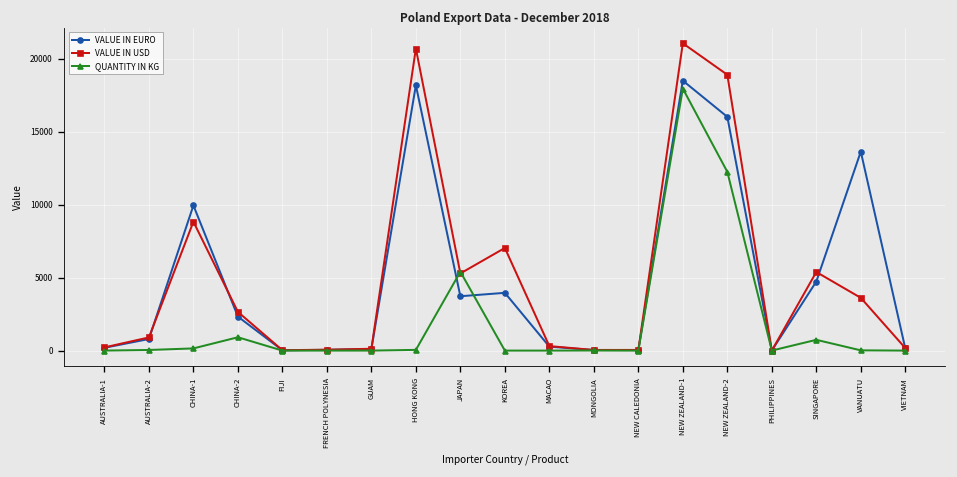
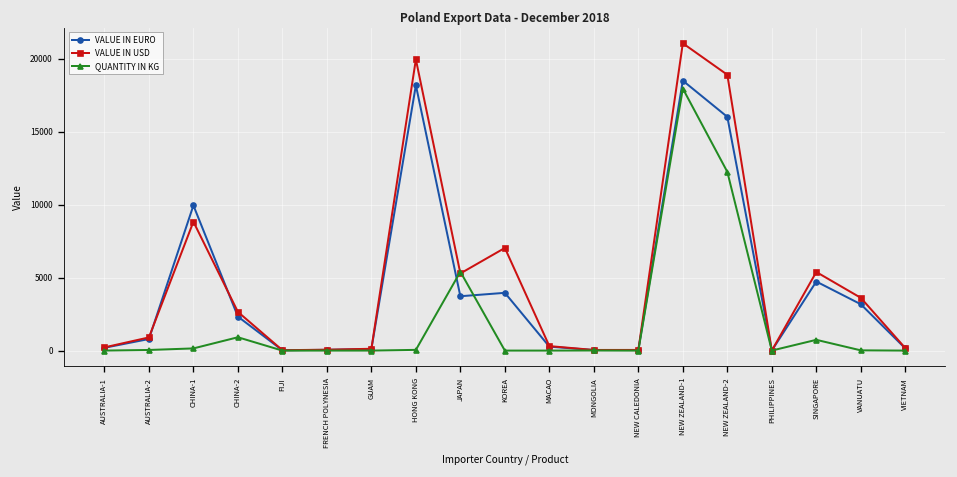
  {
    "VALUE IN EURO": {
      "CHINA-1": 9900,
      "CHINA-2": 2300,
      "HONG KONG": 18200,
      "JAPAN": 3700,
      "KOREA": 4000,
      "NEW ZEALAND-1": 18500,
      "NEW ZEALAND-2": 16000,
      "SINGAPORE": 4700,
-     "VANUATU": 13600
+     "VANUATU": 3200
    },
    "VALUE IN USD": {
      "CHINA-1": 8800,
      "CHINA-2": 2700,
-     "HONG KONG": 20700,
+     "HONG KONG": 19900,
      "KOREA": 7000,
      "NEW ZEALAND-1": 21000,
      "NEW ZEALAND-2": 18900,
      "SINGAPORE": 5400,
      "VANUATU": 3600
    },
    "QUANTITY IN KG": {
      "AUSTRALIA-2": 0,
      "CHINA-1": 200,
      "CHINA-2": 900,
      "HONG KONG": 100,
      "KOREA": 0,
      "MACAO": 0,
      "NEW ZEALAND-1": 17900,
      "NEW ZEALAND-2": 12200,
      "SINGAPORE": 700,
      "VANUATU": 0
    }
  }
